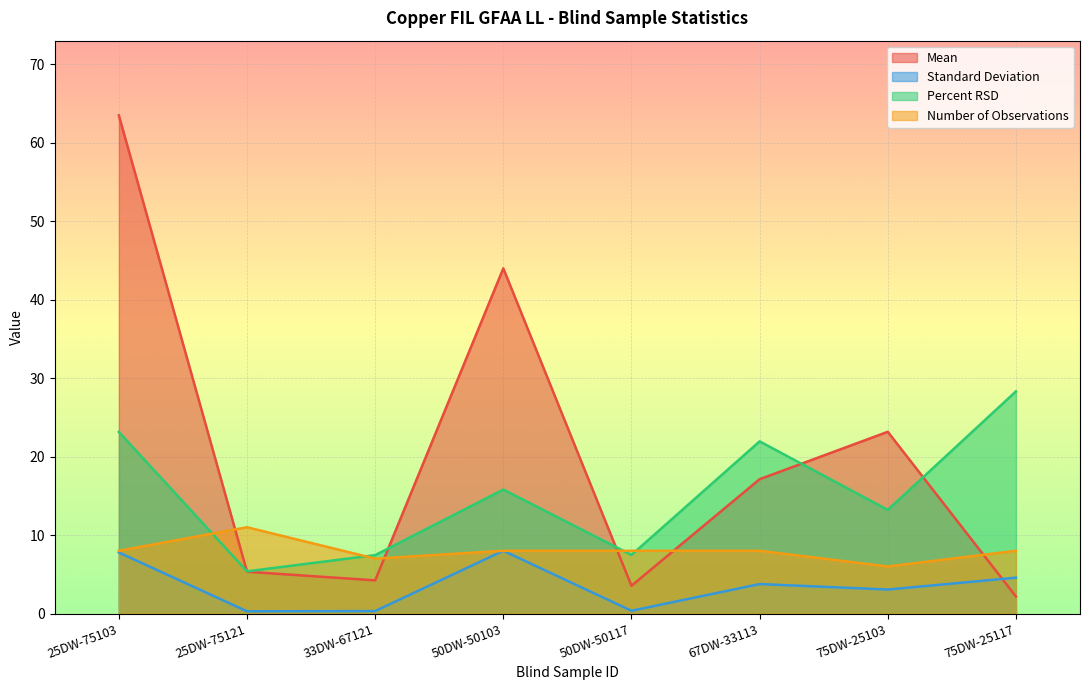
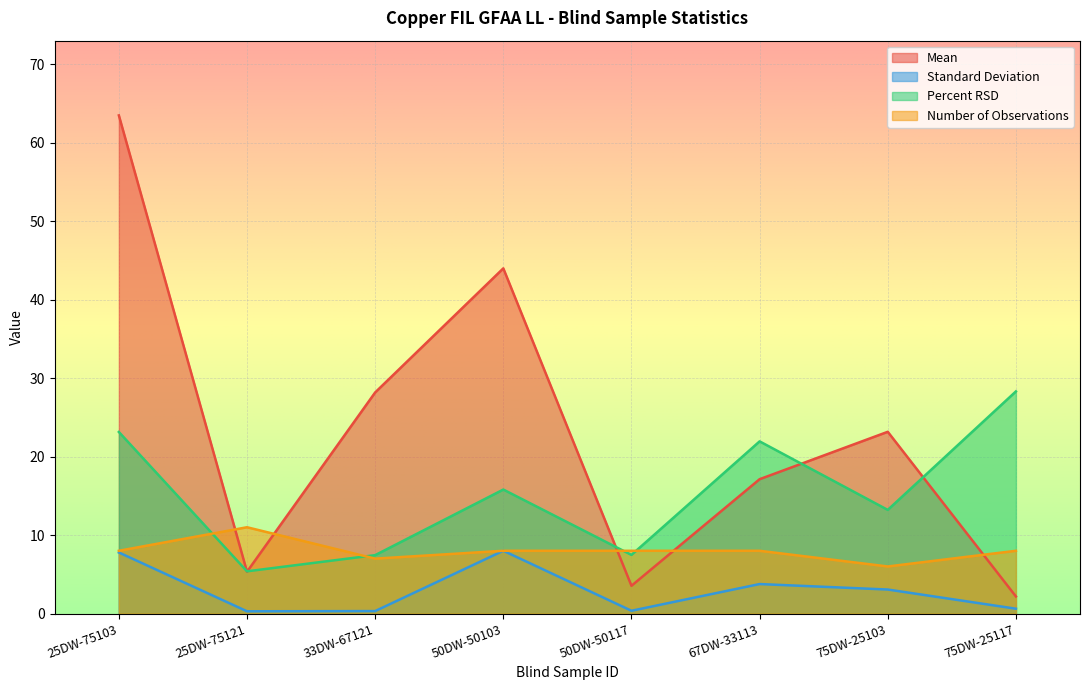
  {
    "Mean": {
      "25DW-75103": 64,
-     "33DW-67121": 4,
+     "33DW-67121": 28,
      "50DW-50103": 44,
      "50DW-50117": 4,
      "67DW-33113": 17,
      "75DW-25103": 23,
      "75DW-25117": 2
    },
    "Standard Deviation": {
      "25DW-75121": 0,
      "33DW-67121": 0,
      "50DW-50117": 0,
      "67DW-33113": 4,
      "75DW-25103": 3,
-     "75DW-25117": 5
+     "75DW-25117": 1
    },
    "Percent RSD": {
      "25DW-75103": 23,
      "33DW-67121": 7,
      "50DW-50103": 16,
      "50DW-50117": 7,
      "67DW-33113": 22,
      "75DW-25103": 13,
      "75DW-25117": 28
    },
    "Number of Observations": {
      "25DW-75121": 11,
      "33DW-67121": 7,
      "50DW-50117": 8,
      "67DW-33113": 8,
      "75DW-25103": 6,
      "75DW-25117": 8
    }
  }
